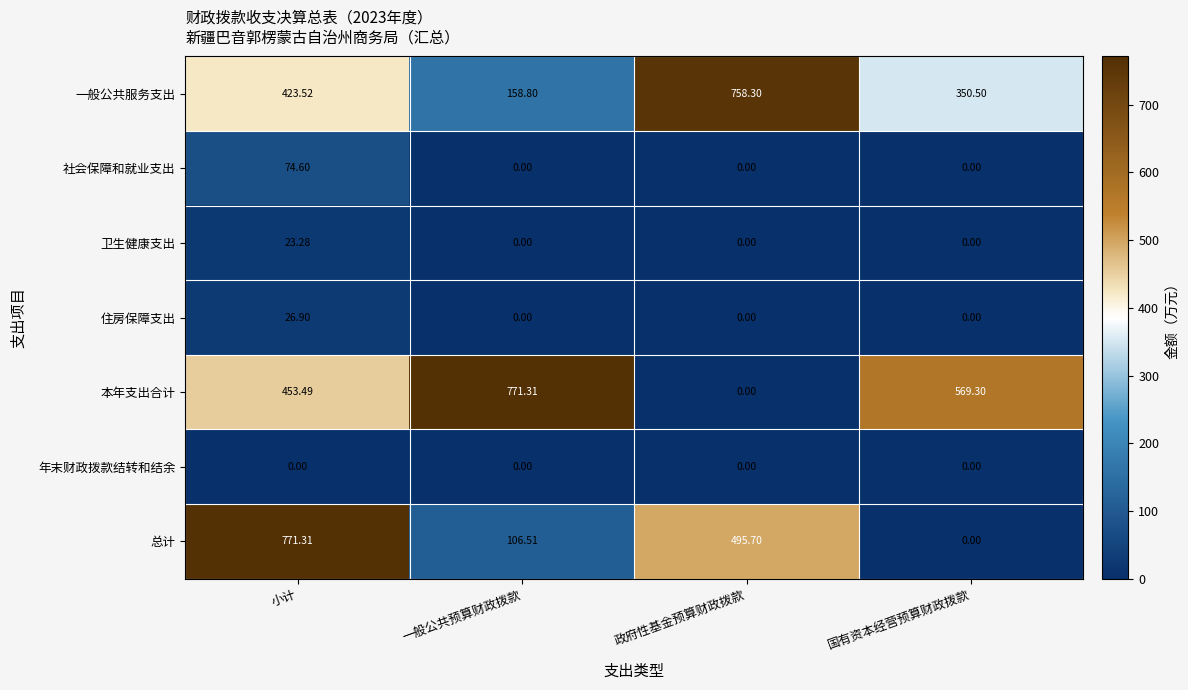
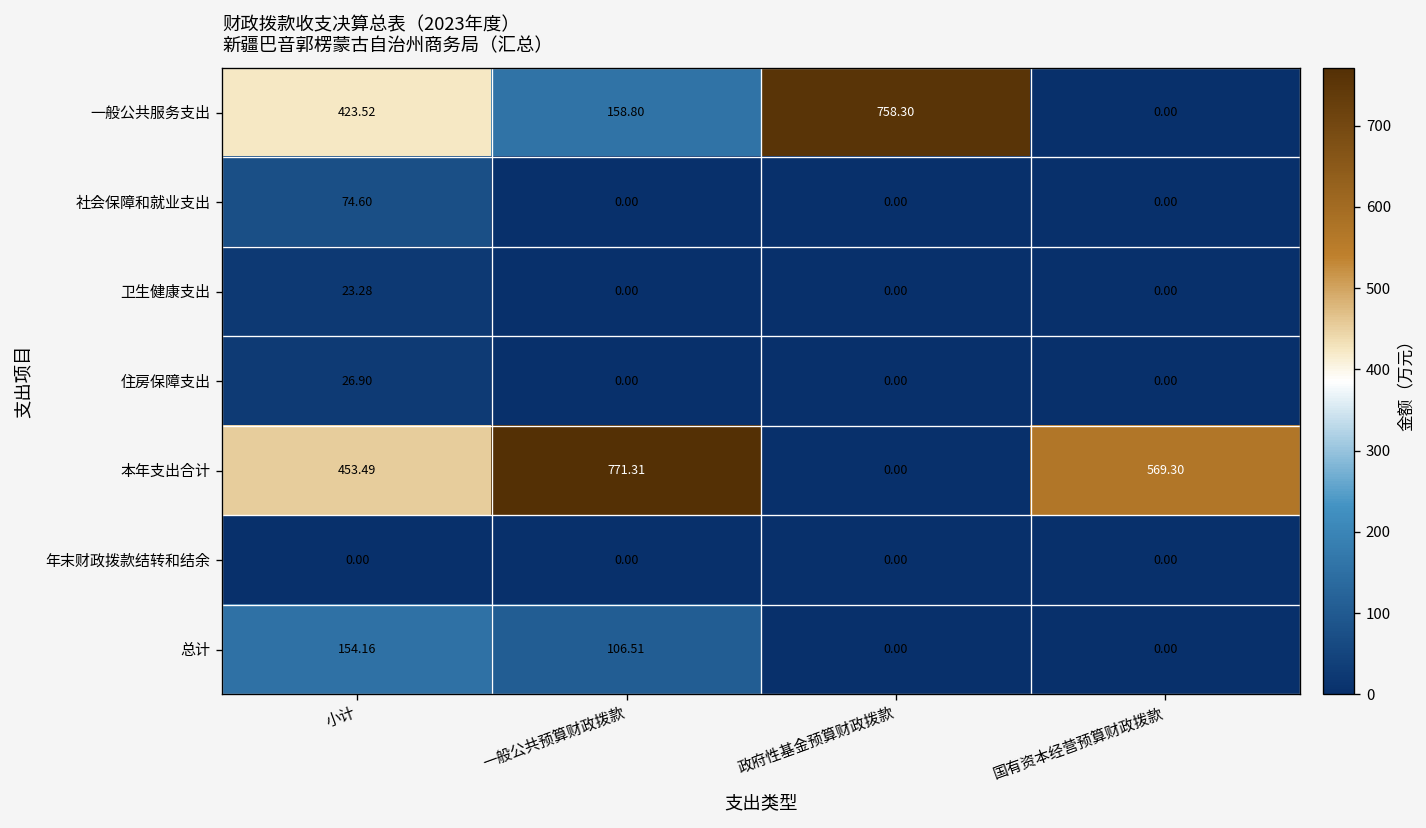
  {
    "一般公共服务支出": {
      "小计": 423.52,
      "一般公共预算财政拨款": 158.80,
      "政府性基金预算财政拨款": 758.30,
-     "国有资本经营预算财政拨款": 350.50
+     "国有资本经营预算财政拨款": 0.00
    },
    "社会保障和就业支出": {
      "小计": 74.60,
      "一般公共预算财政拨款": 0.00,
      "政府性基金预算财政拨款": 0.00,
      "国有资本经营预算财政拨款": 0.00
    },
    "卫生健康支出": {
      "小计": 23.28,
      "一般公共预算财政拨款": 0.00,
      "政府性基金预算财政拨款": 0.00,
      "国有资本经营预算财政拨款": 0.00
    },
    "住房保障支出": {
      "小计": 26.90,
      "一般公共预算财政拨款": 0.00,
      "政府性基金预算财政拨款": 0.00,
      "国有资本经营预算财政拨款": 0.00
    },
    "本年支出合计": {
      "小计": 453.49,
      "一般公共预算财政拨款": 771.31,
      "政府性基金预算财政拨款": 0.00,
      "国有资本经营预算财政拨款": 569.30
    },
    "年末财政拨款结转和结余": {
      "小计": 0.00,
      "一般公共预算财政拨款": 0.00,
      "政府性基金预算财政拨款": 0.00,
      "国有资本经营预算财政拨款": 0.00
    },
    "总计": {
-     "小计": 771.31,
+     "小计": 154.16,
      "一般公共预算财政拨款": 106.51,
-     "政府性基金预算财政拨款": 495.70,
+     "政府性基金预算财政拨款": 0.00,
      "国有资本经营预算财政拨款": 0.00
    }
  }
